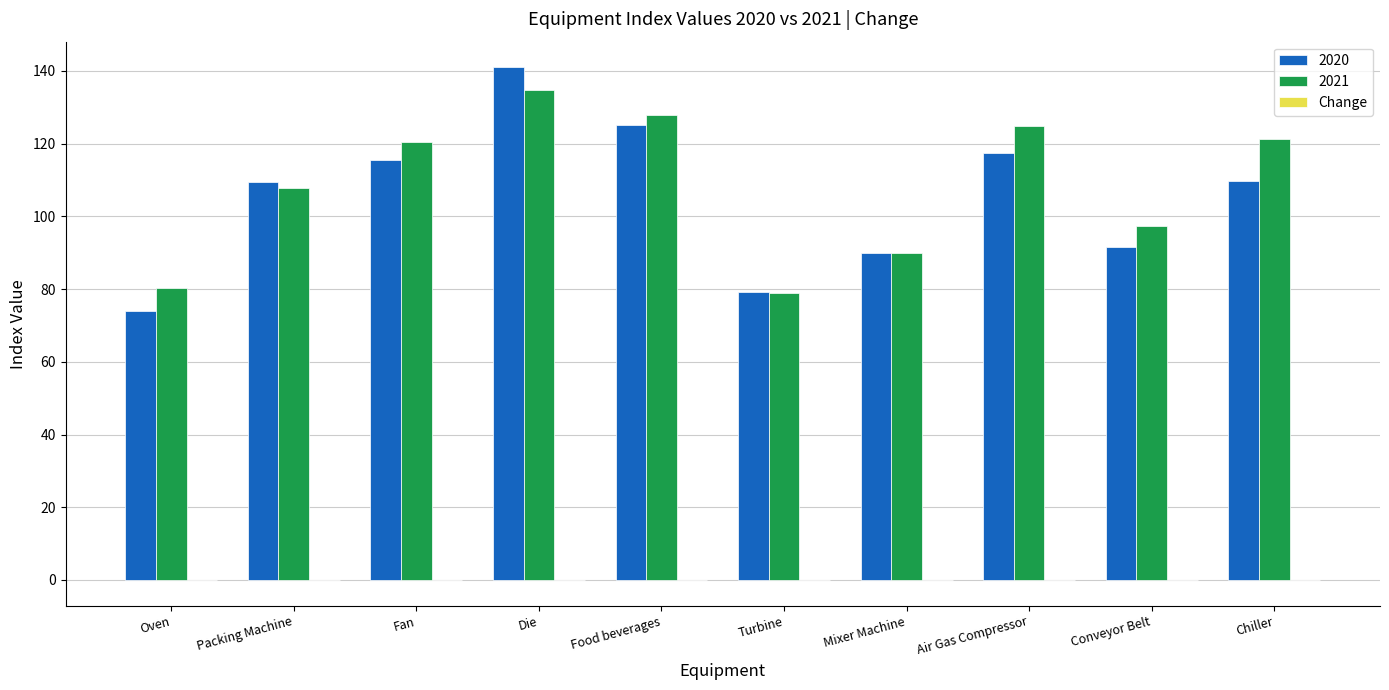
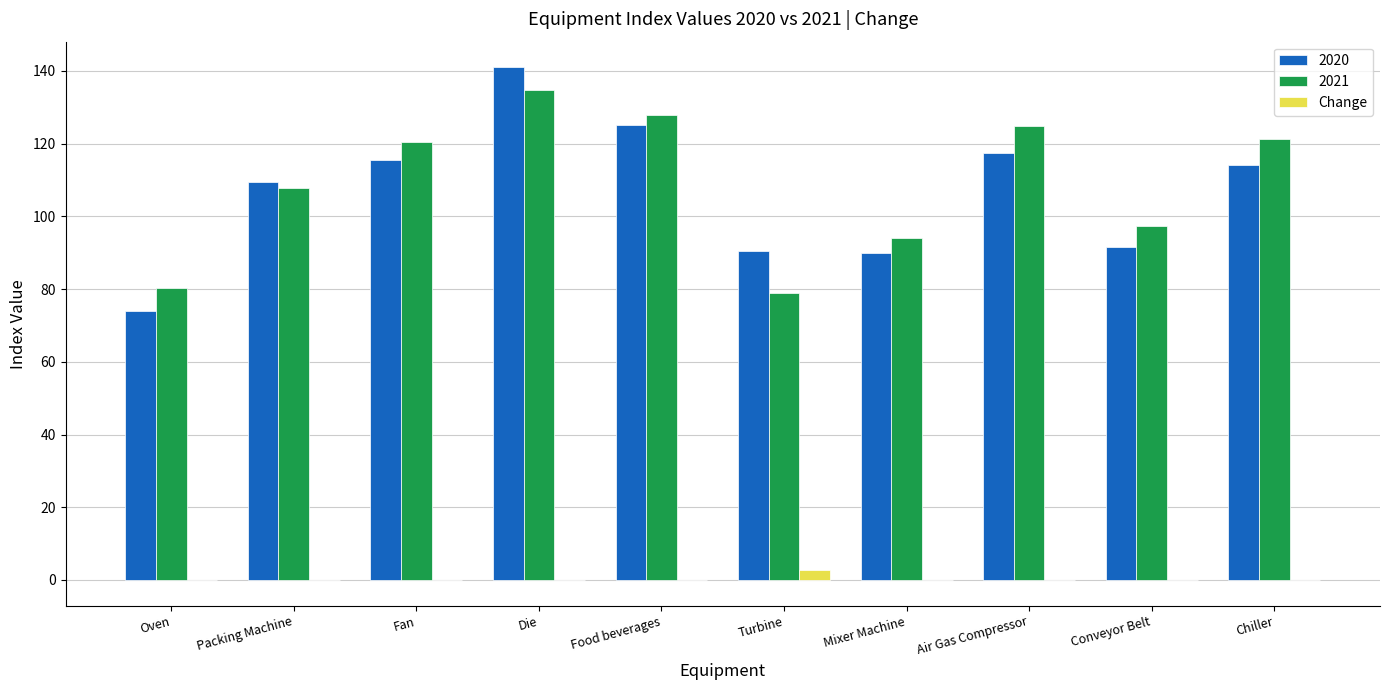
  {
    "2020": {
      "Oven": 74,
      "Packing Machine": 110,
      "Fan": 115,
      "Die": 141,
      "Food beverages": 125,
-     "Turbine": 79,
+     "Turbine": 91,
      "Mixer Machine": 90,
      "Air Gas Compressor": 118,
      "Conveyor Belt": 92,
-     "Chiller": 110
+     "Chiller": 114
    },
    "2021": {
      "Oven": 80,
      "Packing Machine": 108,
      "Fan": 120,
      "Die": 135,
      "Food beverages": 128,
      "Turbine": 79,
-     "Mixer Machine": 90,
+     "Mixer Machine": 94,
      "Air Gas Compressor": 125,
      "Conveyor Belt": 97,
      "Chiller": 121
    },
    "Change": {
-     "Turbine": 0
+     "Turbine": 3
    }
  }
